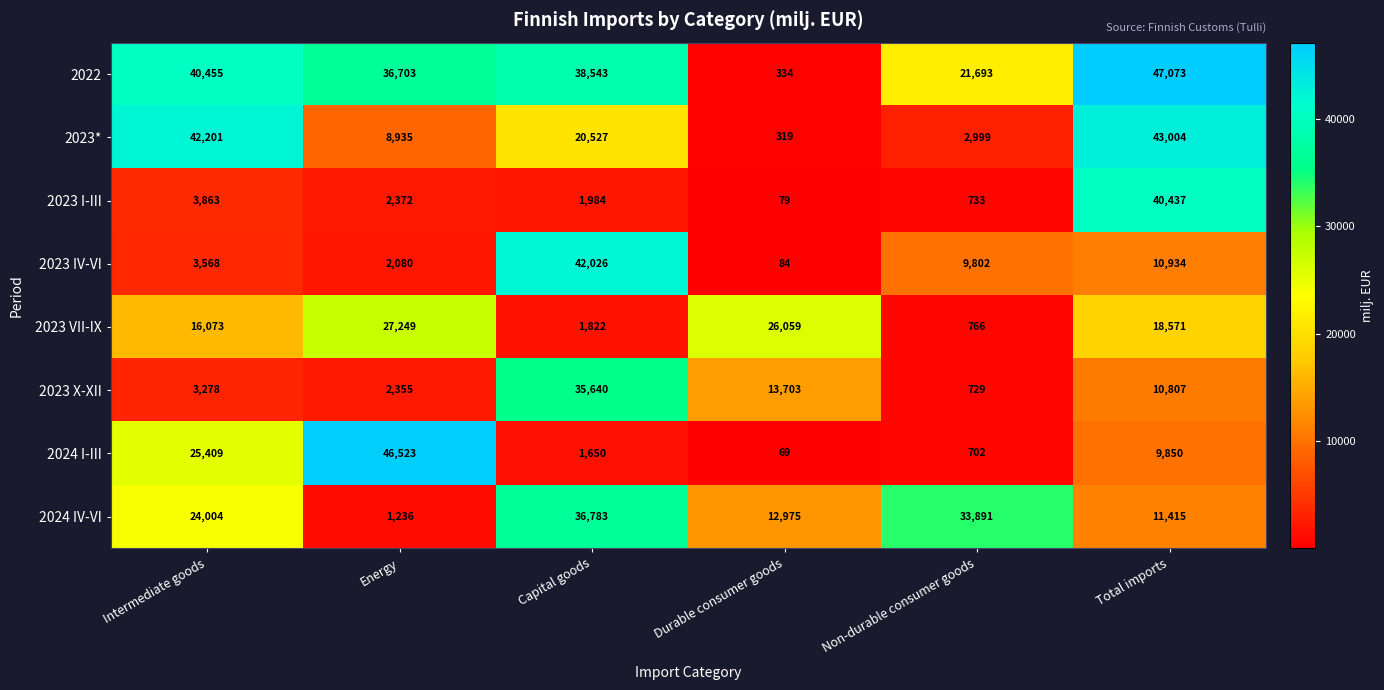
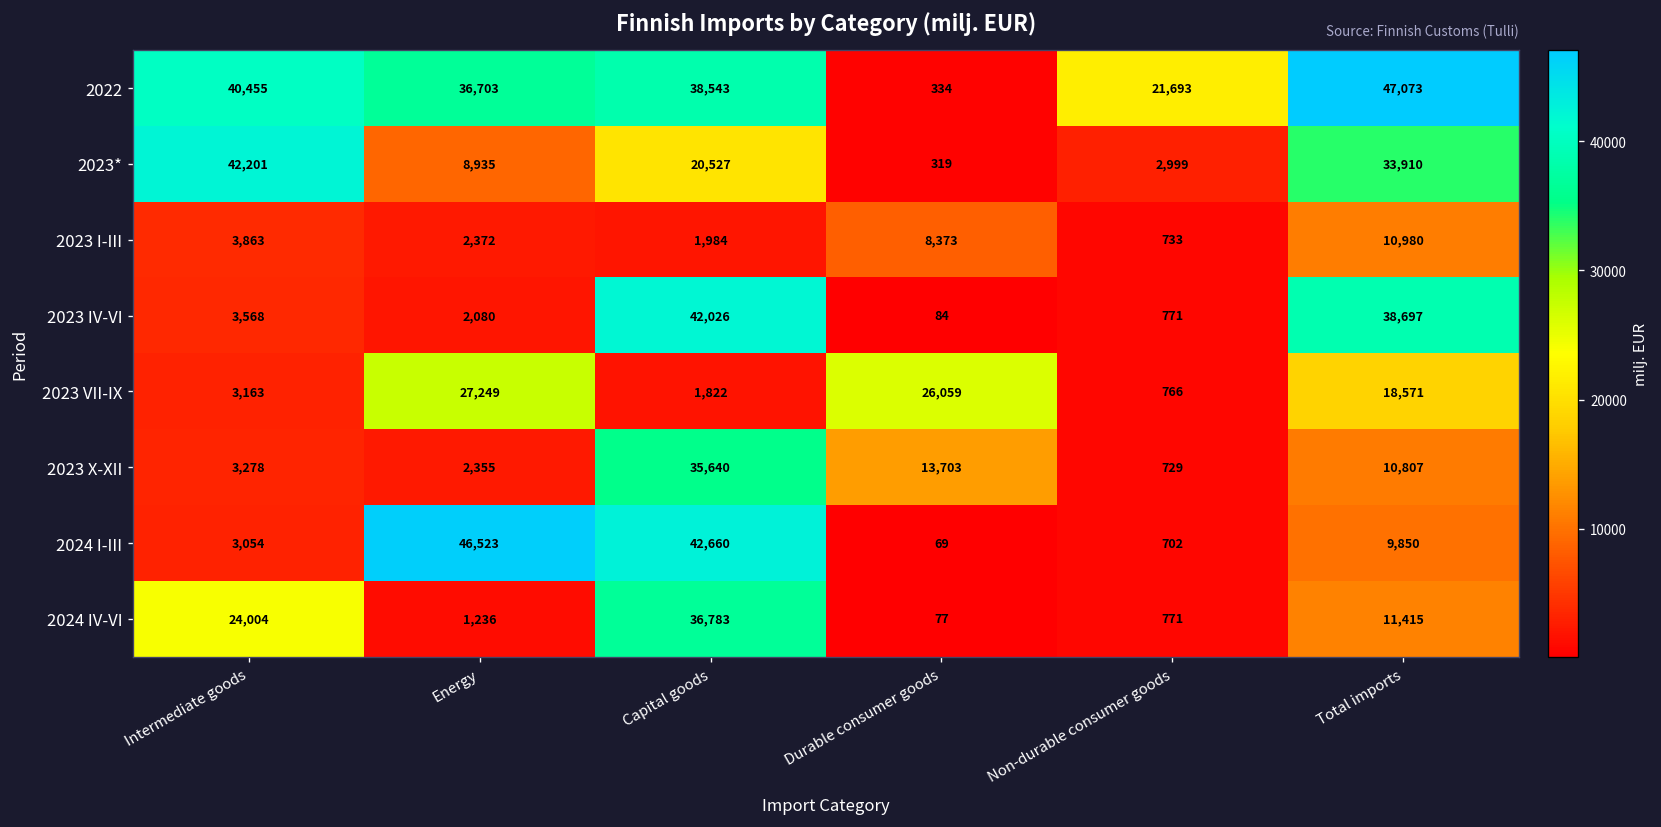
  {
    "2022": {
      "Intermediate goods": "40,455",
      "Energy": "36,703",
      "Capital goods": "38,543",
      "Durable consumer goods": "334",
      "Non-durable consumer goods": "21,693",
      "Total imports": "47,073"
    },
    "2023*": {
      "Intermediate goods": "42,201",
      "Energy": "8,935",
      "Capital goods": "20,527",
      "Durable consumer goods": "319",
      "Non-durable consumer goods": "2,999",
-     "Total imports": "43,004"
+     "Total imports": "33,910"
    },
    "2023 I-III": {
      "Intermediate goods": "3,863",
      "Energy": "2,372",
      "Capital goods": "1,984",
-     "Durable consumer goods": "79",
+     "Durable consumer goods": "8,373",
      "Non-durable consumer goods": "733",
-     "Total imports": "40,437"
+     "Total imports": "10,980"
    },
    "2023 IV-VI": {
      "Intermediate goods": "3,568",
      "Energy": "2,080",
      "Capital goods": "42,026",
      "Durable consumer goods": "84",
-     "Non-durable consumer goods": "9,802",
-     "Total imports": "10,934"
+     "Non-durable consumer goods": "771",
+     "Total imports": "38,697"
    },
    "2023 VII-IX": {
-     "Intermediate goods": "16,073",
+     "Intermediate goods": "3,163",
      "Energy": "27,249",
      "Capital goods": "1,822",
      "Durable consumer goods": "26,059",
      "Non-durable consumer goods": "766",
      "Total imports": "18,571"
    },
    "2023 X-XII": {
      "Intermediate goods": "3,278",
      "Energy": "2,355",
      "Capital goods": "35,640",
      "Durable consumer goods": "13,703",
      "Non-durable consumer goods": "729",
      "Total imports": "10,807"
    },
    "2024 I-III": {
-     "Intermediate goods": "25,409",
+     "Intermediate goods": "3,054",
      "Energy": "46,523",
-     "Capital goods": "1,650",
+     "Capital goods": "42,660",
      "Durable consumer goods": "69",
      "Non-durable consumer goods": "702",
      "Total imports": "9,850"
    },
    "2024 IV-VI": {
      "Intermediate goods": "24,004",
      "Energy": "1,236",
      "Capital goods": "36,783",
-     "Durable consumer goods": "12,975",
-     "Non-durable consumer goods": "33,891",
+     "Durable consumer goods": "77",
+     "Non-durable consumer goods": "771",
      "Total imports": "11,415"
    }
  }
